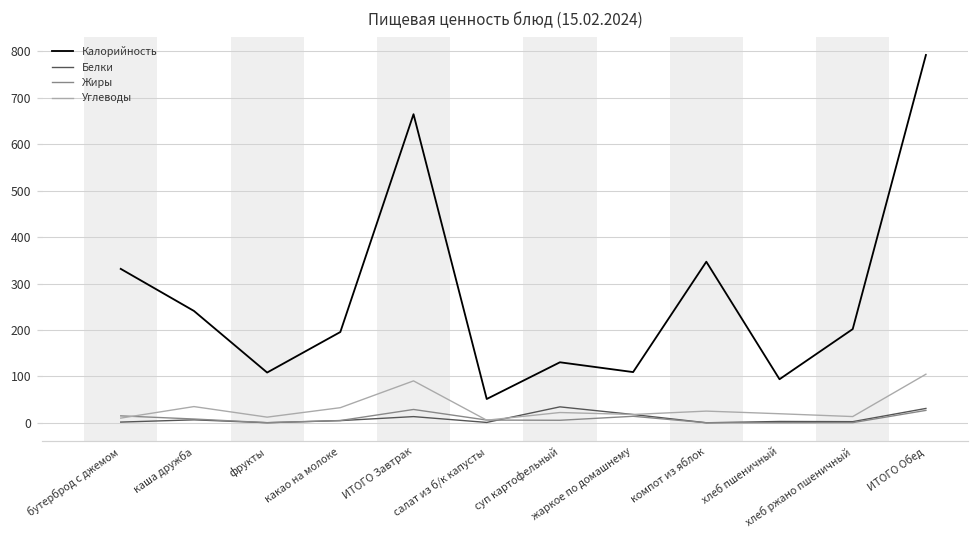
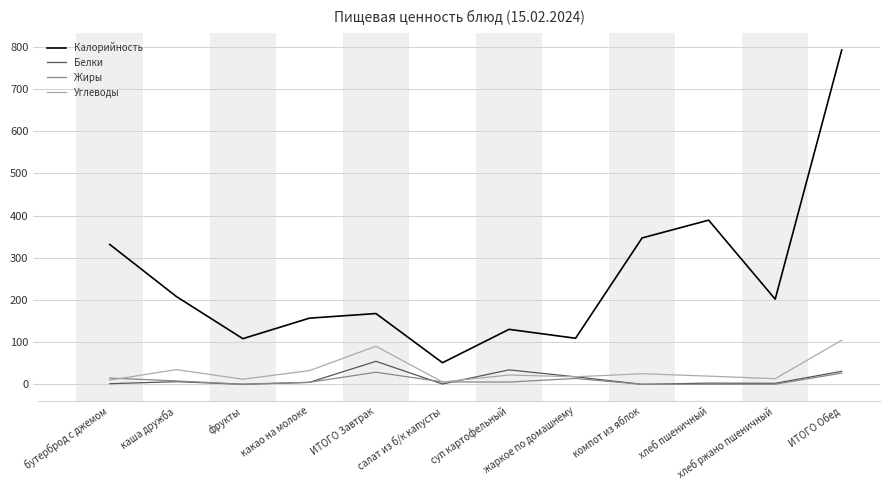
  {
    "Калорийность": {
      "бутерброд с джемом": 330,
-     "каша дружба": 240,
+     "каша дружба": 210,
      "фрукты": 110,
-     "какао на молоке": 200,
-     "ИТОГО Завтрак": 660,
+     "какао на молоке": 160,
+     "ИТОГО Завтрак": 170,
      "салат из б/к капусты": 50,
      "суп картофельный": 130,
      "жаркое по домашнему": 110,
      "компот из яблок": 350,
-     "хлеб пшеничный": 90,
+     "хлеб пшеничный": 390,
      "хлеб ржано пшеничный": 200,
      "ИТОГО Обед": 790
    },
    "Белки": {
      "бутерброд с джемом": 0,
-     "ИТОГО Завтрак": 10,
+     "ИТОГО Завтрак": 50,
      "суп картофельный": 30
    }
  }
